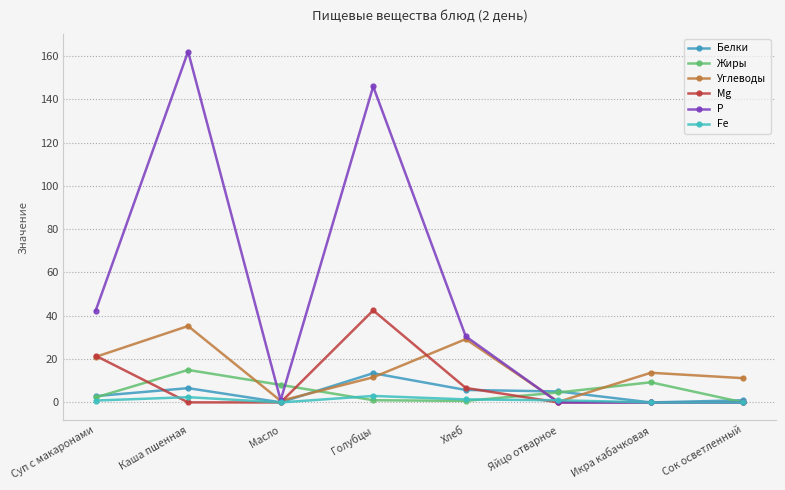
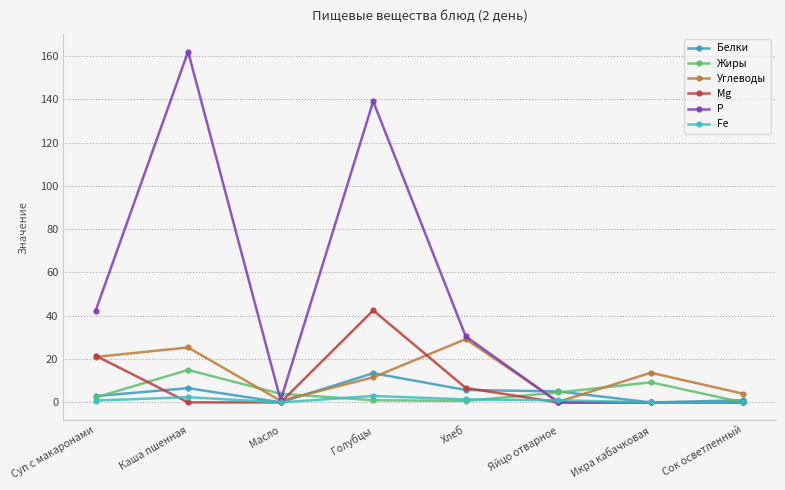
  {
    "Жиры": {
      "Каша пшенная": 15,
-     "Масло": 8,
+     "Масло": 4,
      "Голубцы": 1,
      "Икра кабачковая": 9
    },
    "Углеводы": {
-     "Каша пшенная": 35,
+     "Каша пшенная": 25,
      "Голубцы": 12,
      "Хлеб": 29,
      "Икра кабачковая": 14,
-     "Сок осветленный": 11
+     "Сок осветленный": 4
    },
    "Mg": {
      "Каша пшенная": 0,
      "Голубцы": 43
    },
    "Р": {
      "Суп с макаронами": 42,
      "Каша пшенная": 162,
-     "Голубцы": 146,
+     "Голубцы": 139,
      "Хлеб": 31
    }
  }
